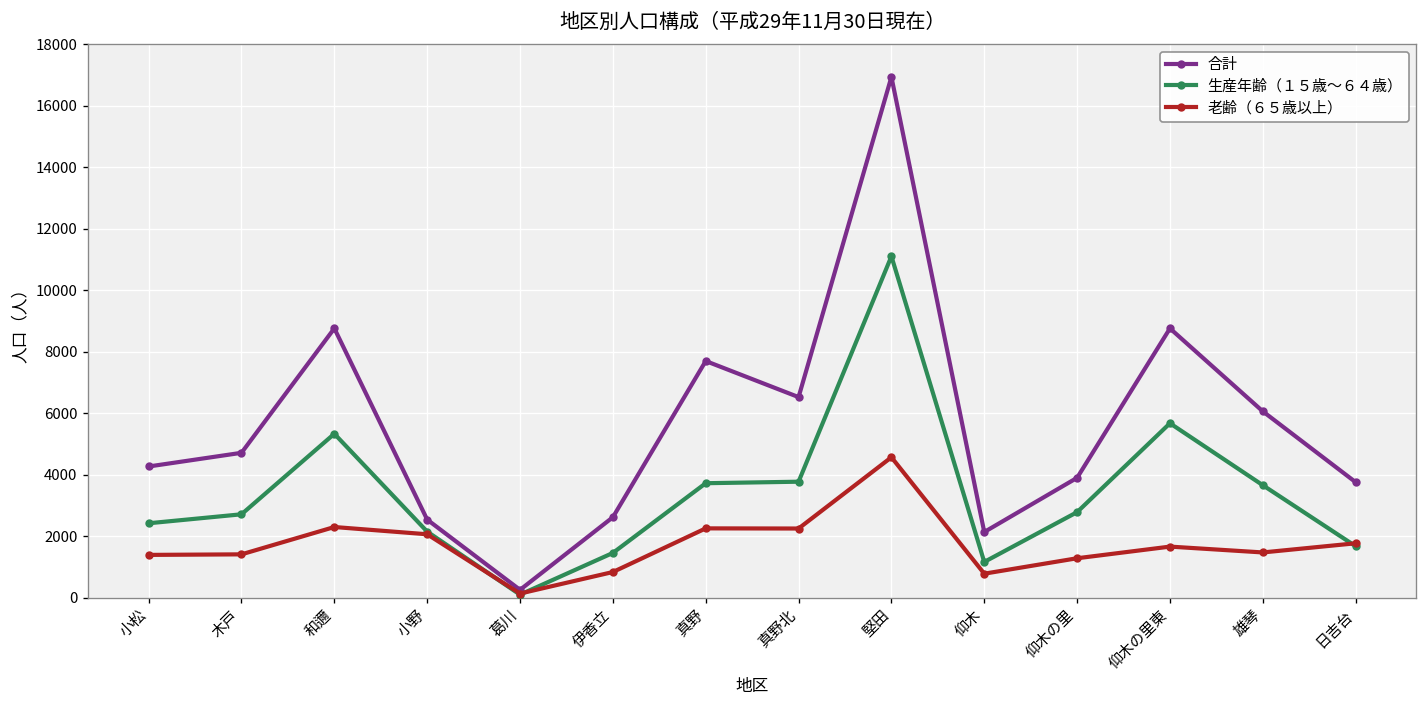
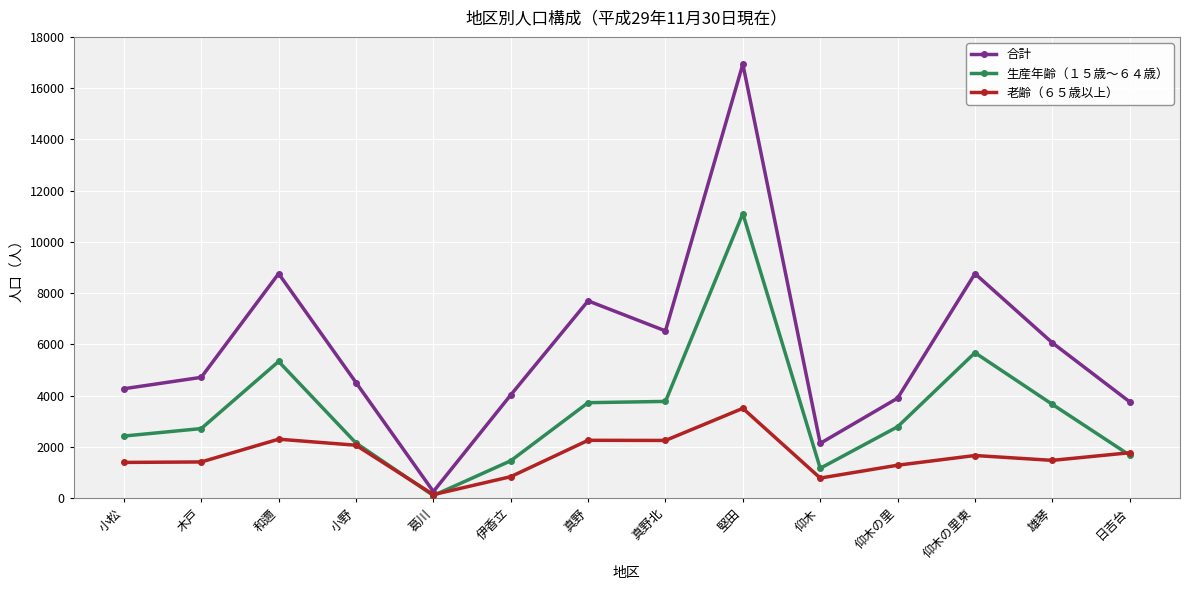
  {
    "合計": {
      "小松": 4300,
      "木戸": 4700,
      "和邇": 8800,
-     "小野": 2500,
+     "小野": 4500,
      "葛川": 300,
-     "伊香立": 2600,
+     "伊香立": 4000,
      "真野": 7700,
      "真野北": 6500,
      "堅田": 16900,
      "仰木": 2100,
      "仰木の里": 3900,
      "仰木の里東": 8800,
      "雄琴": 6100,
      "日吉台": 3800
    },
    "生産年齢（１５歳～６４歳）": {
      "小松": 2400,
      "木戸": 2700,
      "和邇": 5300,
      "伊香立": 1500,
      "真野": 3700,
      "真野北": 3800,
      "堅田": 11100,
      "仰木": 1200,
      "仰木の里": 2800,
      "仰木の里東": 5700,
      "雄琴": 3700
    },
    "老齢（６５歳以上）": {
      "小松": 1400,
      "木戸": 1400,
      "和邇": 2300,
      "伊香立": 800,
      "真野": 2300,
      "真野北": 2200,
-     "堅田": 4600,
+     "堅田": 3500,
      "仰木": 800,
      "仰木の里": 1300,
      "仰木の里東": 1700,
      "雄琴": 1500
    }
  }
